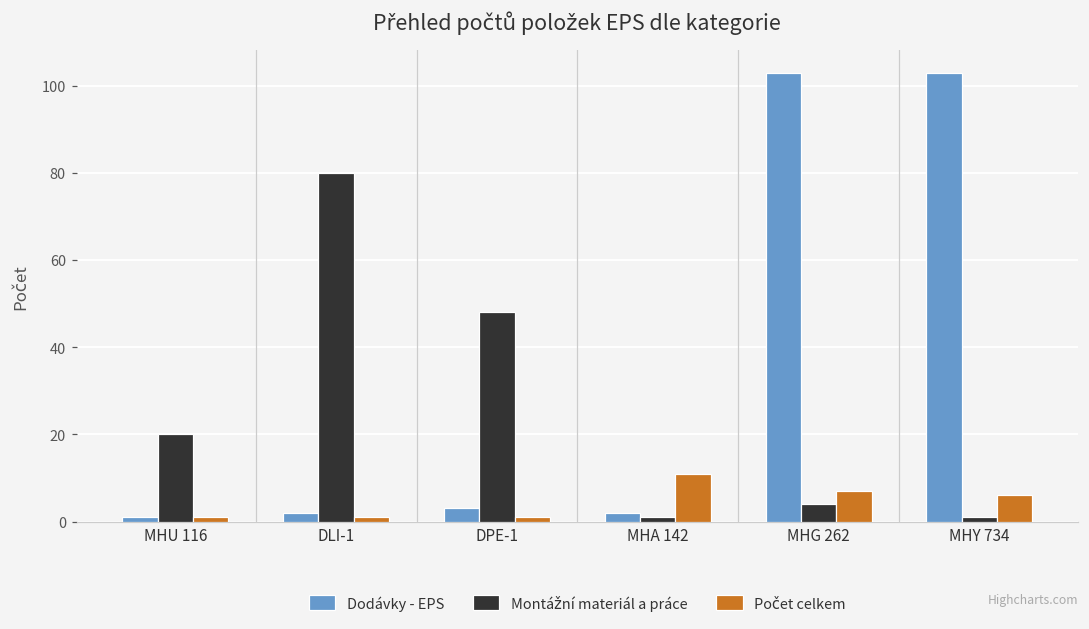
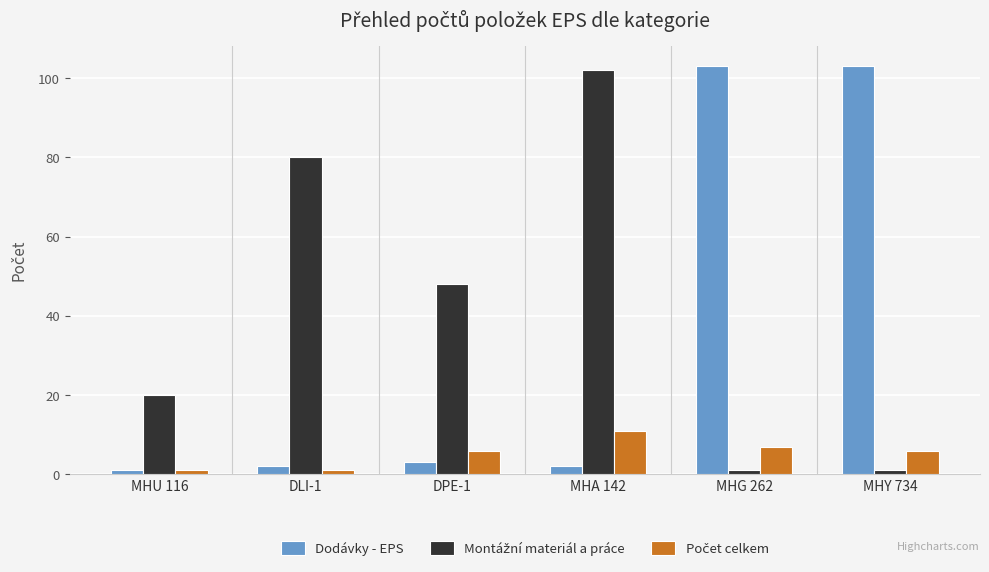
  {
    "Dodávky - EPS": {
      "MHU 116": 1,
      "DLI-1": 2,
      "DPE-1": 3,
      "MHA 142": 2,
      "MHG 262": 103,
      "MHY 734": 103
    },
    "Montážní materiál a práce": {
      "MHU 116": 20,
      "DLI-1": 80,
      "DPE-1": 48,
-     "MHA 142": 1,
-     "MHG 262": 4,
+     "MHA 142": 102,
+     "MHG 262": 1,
      "MHY 734": 1
    },
    "Počet celkem": {
      "MHU 116": 1,
      "DLI-1": 1,
-     "DPE-1": 1,
+     "DPE-1": 6,
      "MHA 142": 11,
      "MHG 262": 7,
      "MHY 734": 6
    }
  }
